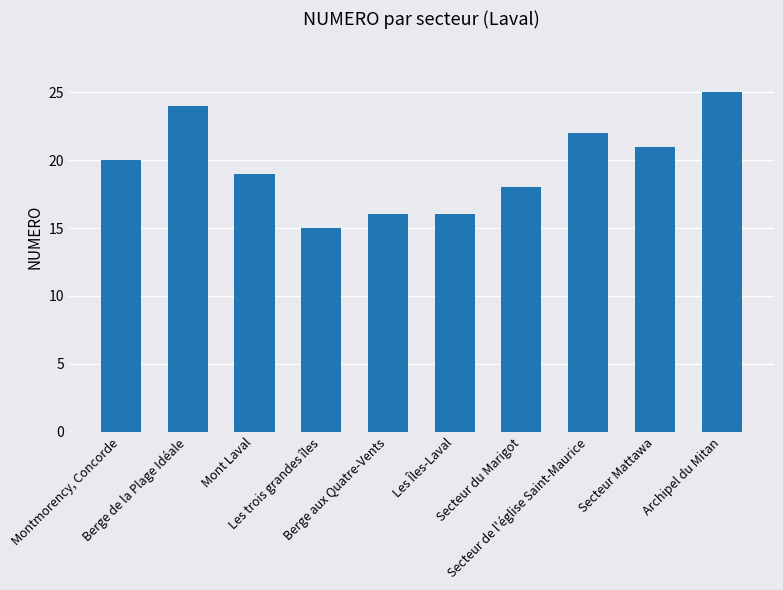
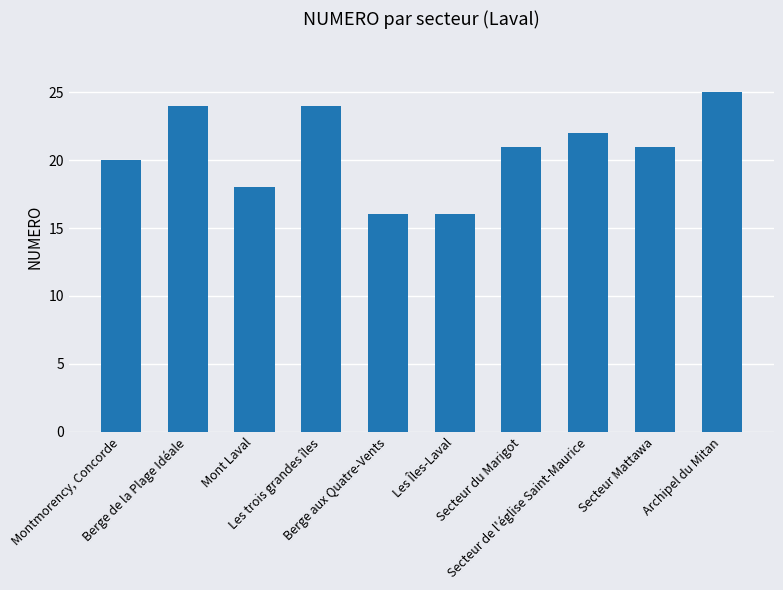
  {
    "Montmorency, Concorde": 20,
    "Berge de la Plage Idéale": 24,
-   "Mont Laval": 19,
-   "Les trois grandes îles": 15,
+   "Mont Laval": 18,
+   "Les trois grandes îles": 24,
    "Berge aux Quatre-Vents": 16,
    "Les Îles-Laval": 16,
-   "Secteur du Marigot": 18,
+   "Secteur du Marigot": 21,
    "Secteur de l'église Saint-Maurice": 22,
    "Secteur Mattawa": 21,
    "Archipel du Mitan": 25
  }
